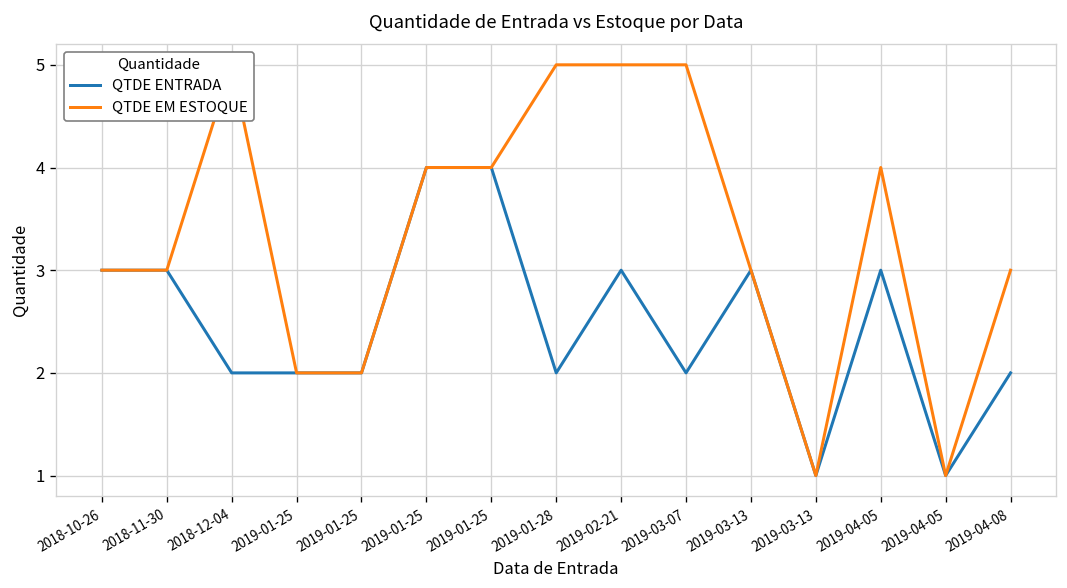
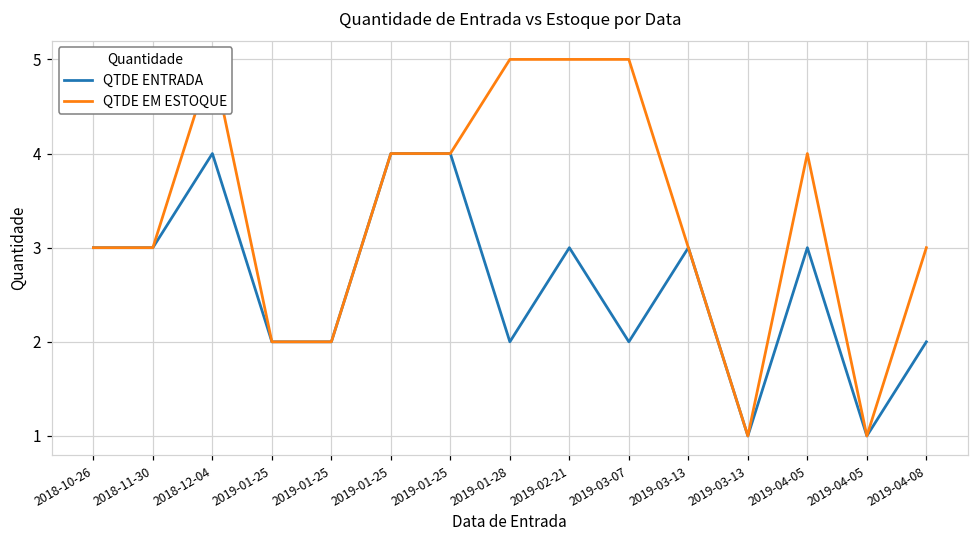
  {
    "QTDE ENTRADA": {
-     "2018-12-04": 2,
+     "2018-12-04": 4,
      "2019-01-28": 2,
      "2019-02-21": 3,
      "2019-03-07": 2,
      "2019-04-08": 2
    },
    "QTDE EM ESTOQUE": {
      "2019-01-28": 5,
      "2019-02-21": 5,
      "2019-03-07": 5,
      "2019-04-08": 3
    }
  }
